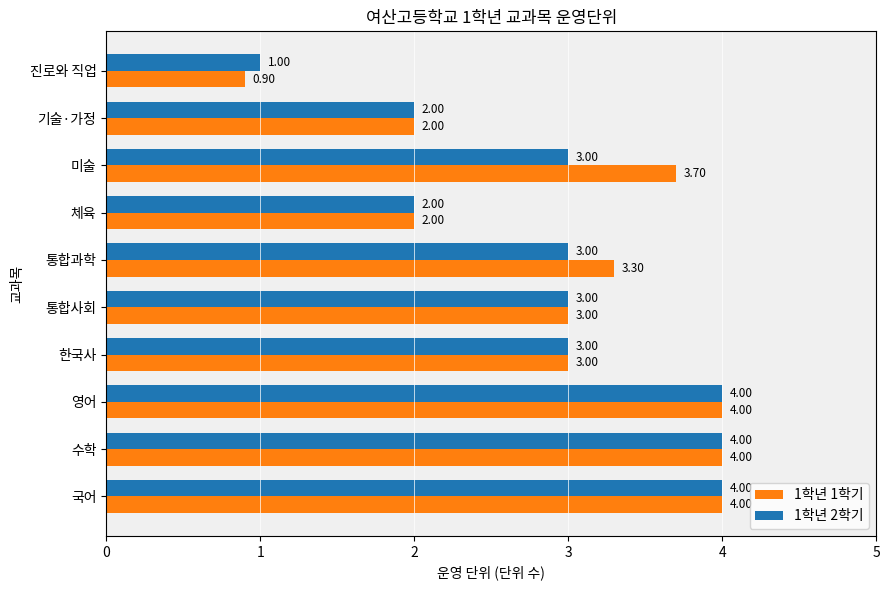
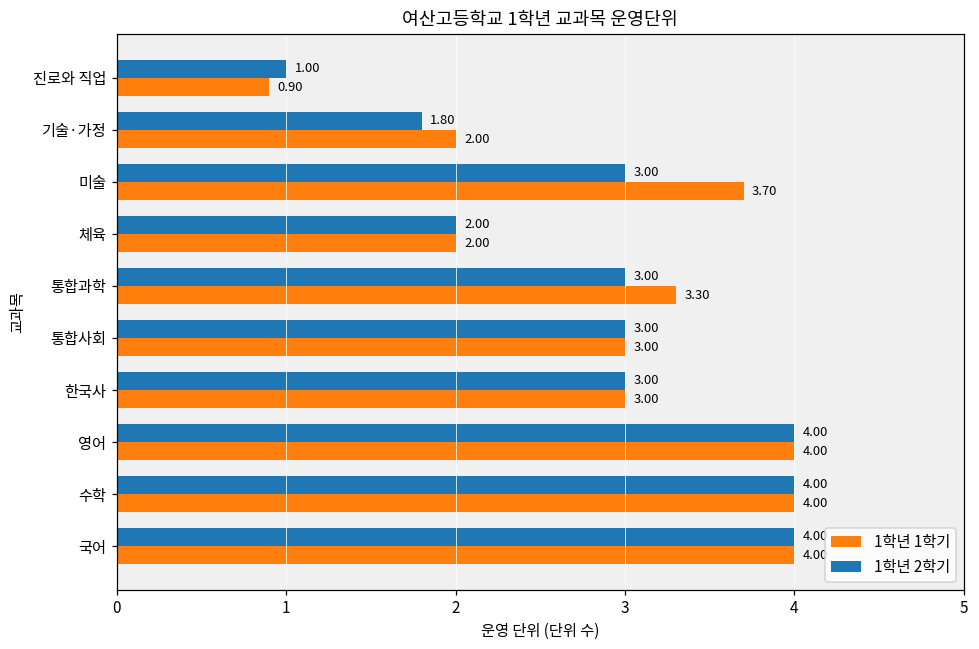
  {
    "1학년 1학기": {
      "진로와 직업": 0.90,
      "기술·가정": 2.00,
      "미술": 3.70,
      "체육": 2.00,
      "통합과학": 3.30,
      "통합사회": 3.00,
      "한국사": 3.00,
      "영어": 4.00,
      "수학": 4.00
    },
    "1학년 2학기": {
      "진로와 직업": 1.00,
-     "기술·가정": 2.00,
+     "기술·가정": 1.80,
      "미술": 3.00,
      "체육": 2.00,
      "통합과학": 3.00,
      "통합사회": 3.00,
      "한국사": 3.00,
      "영어": 4.00,
      "수학": 4.00
    }
  }
